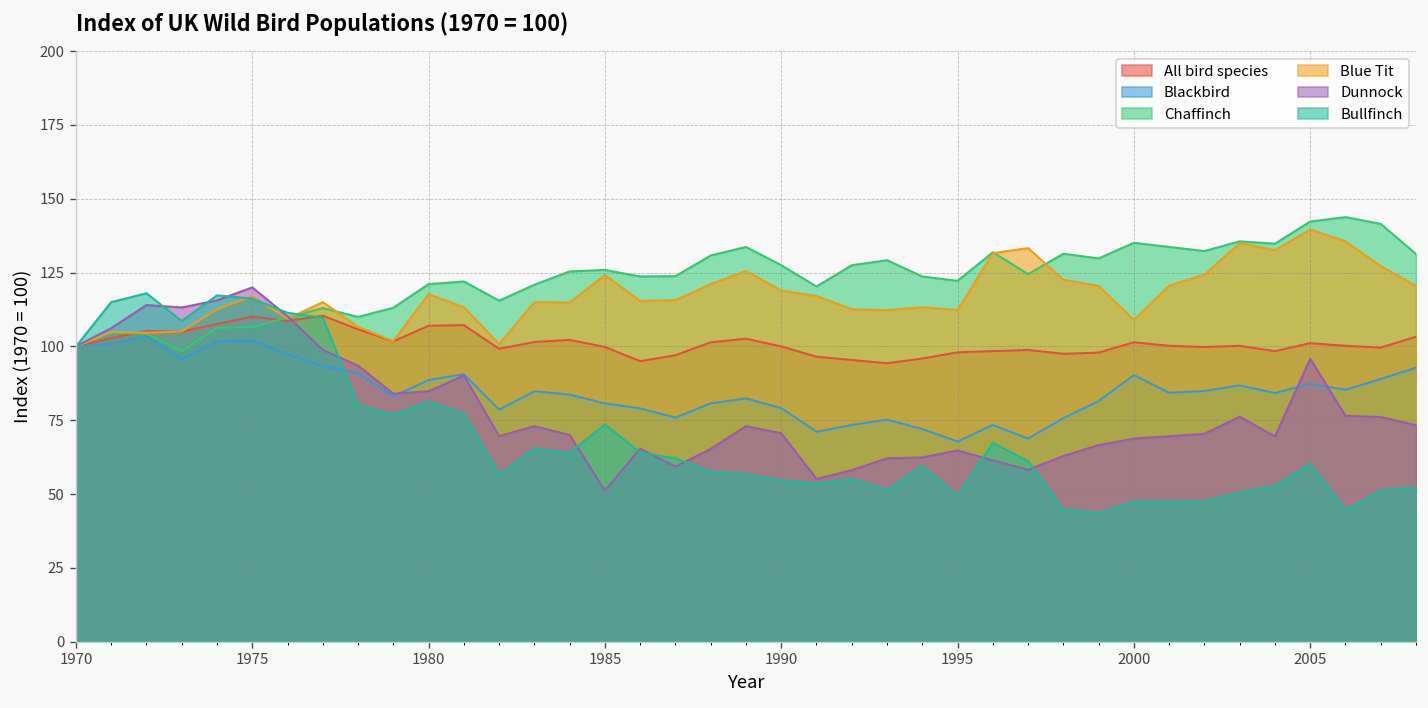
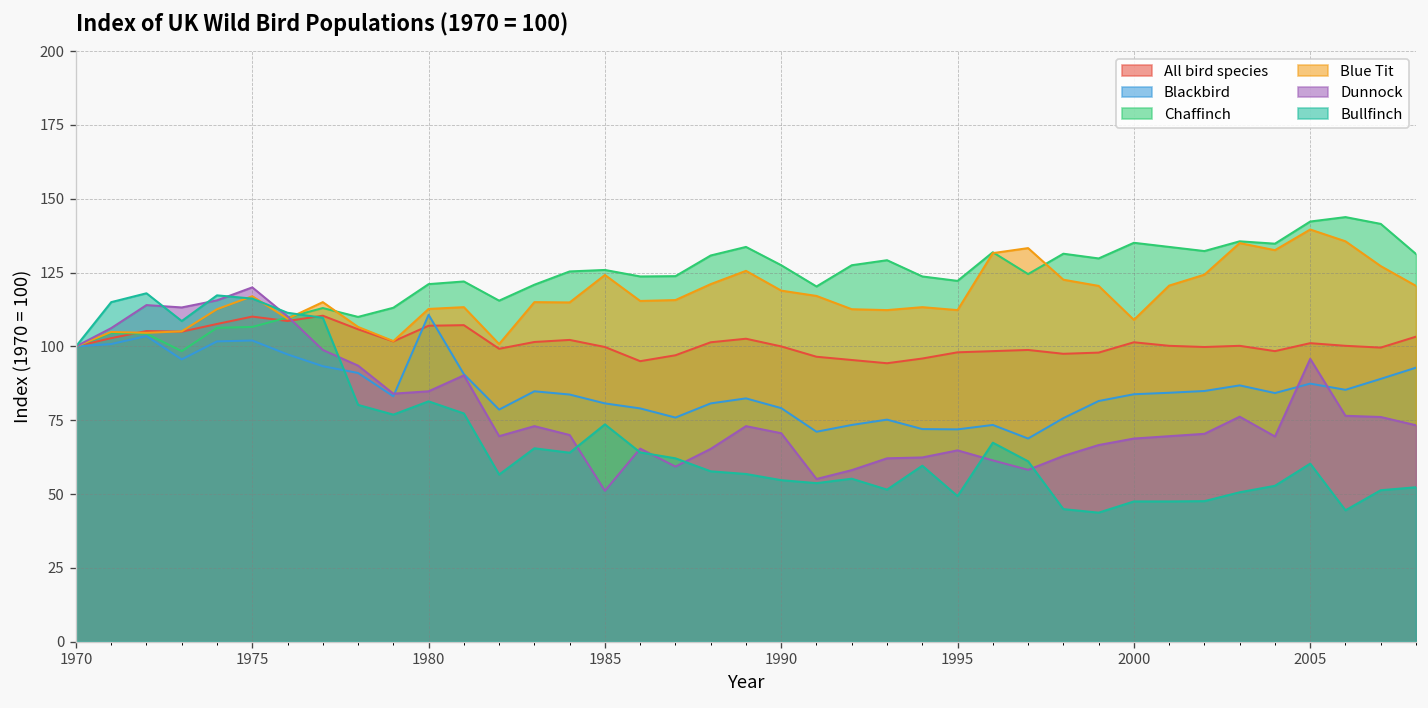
  {
    "All bird species": {
      "1975": 110,
      "1980": 107,
      "1985": 100,
      "1990": 100,
      "1995": 98,
      "2000": 101,
      "2005": 101
    },
    "Blackbird": {
      "1975": 102,
-     "1980": 89,
+     "1980": 111,
      "1985": 81,
      "1990": 79,
-     "1995": 68,
-     "2000": 90,
+     "1995": 72,
+     "2000": 84,
      "2005": 87
    },
    "Blue Tit": {
-     "1980": 118,
+     "1980": 113,
      "1985": 124,
      "1990": 119,
      "1995": 112,
      "2000": 109,
      "2005": 140
    },
    "Dunnock": {
      "1975": 120,
      "1980": 85,
      "1985": 51,
      "1990": 71,
      "1995": 65,
      "2000": 69,
      "2005": 96
    }
  }
